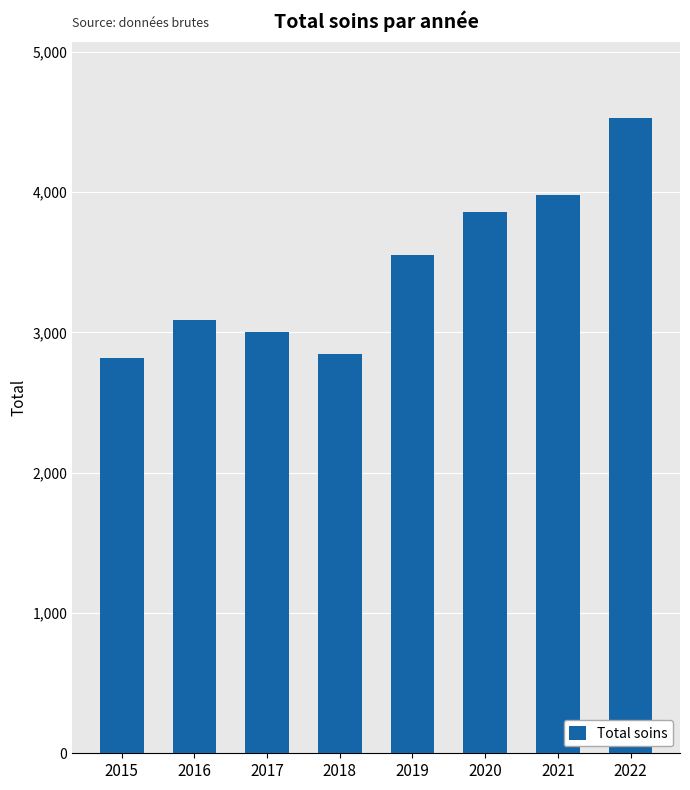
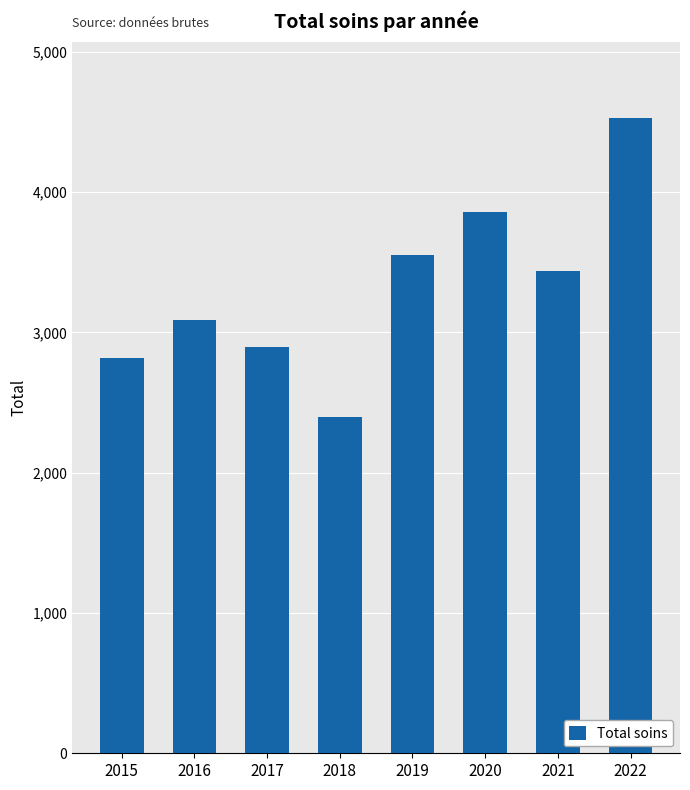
  {
    "2015": "2,820",
    "2016": "3,090",
-   "2017": "3,010",
-   "2018": "2,850",
+   "2017": "2,900",
+   "2018": "2,400",
    "2019": "3,550",
    "2020": "3,860",
-   "2021": "3,980",
+   "2021": "3,440",
    "2022": "4,530"
  }
